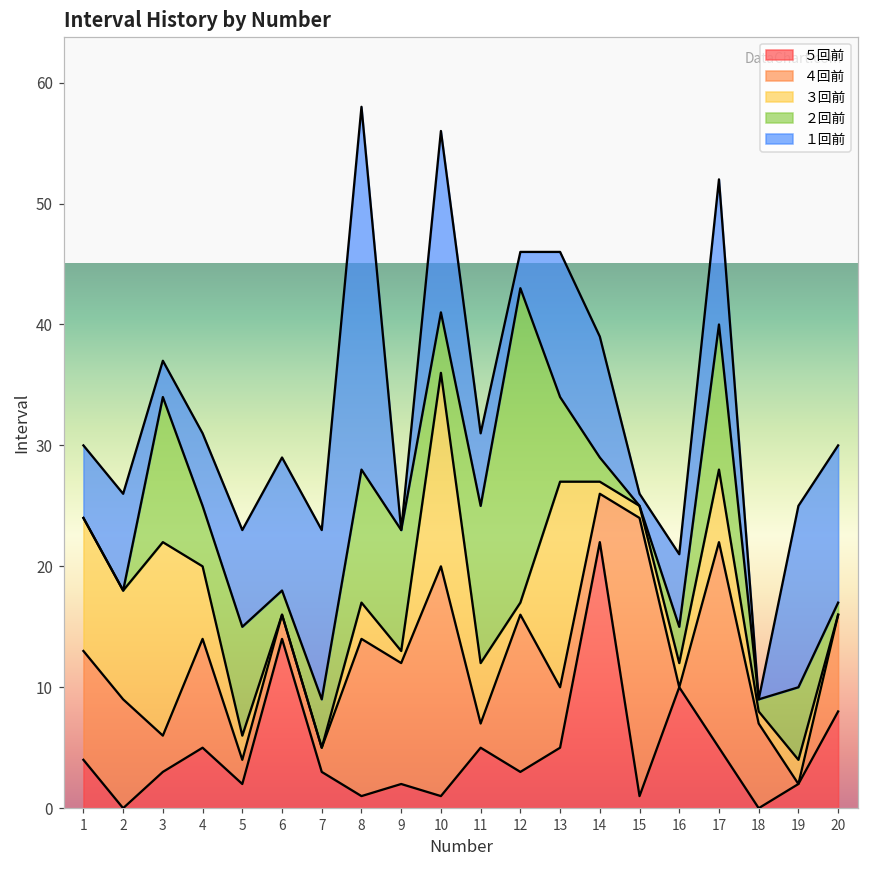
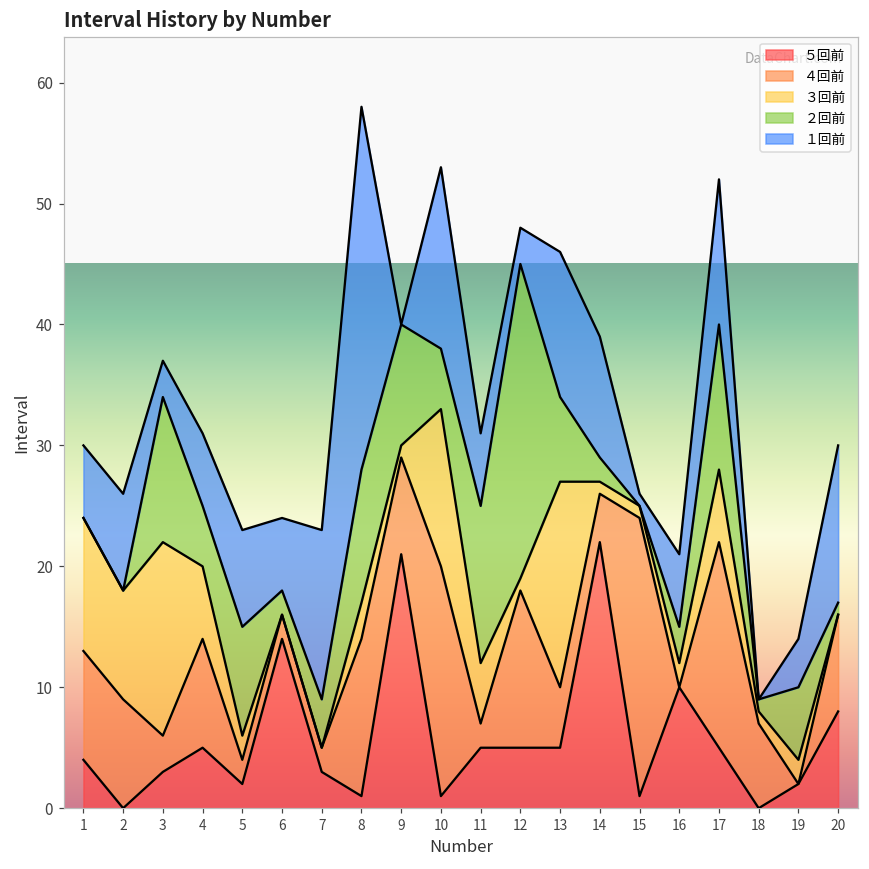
  {
    "５回前": {
      "1": 4,
      "2": 0,
      "3": 3,
      "4": 5,
      "5": 2,
      "6": 14,
      "7": 3,
      "8": 1,
-     "9": 2,
+     "9": 21,
      "10": 1,
      "11": 5,
-     "12": 3,
+     "12": 5,
      "13": 5,
      "14": 22,
      "15": 1,
      "17": 5,
      "18": 0,
      "20": 8
    },
    "４回前": {
      "1": 9,
      "2": 9,
      "3": 3,
      "4": 9,
      "5": 2,
      "8": 13,
-     "9": 10,
+     "9": 8,
      "10": 19,
      "11": 2,
      "12": 13,
      "13": 5,
      "14": 4,
      "15": 23,
      "17": 17,
      "18": 7
    },
    "３回前": {
      "3": 16,
      "4": 6,
      "5": 2,
      "8": 3,
      "9": 1,
-     "10": 16,
+     "10": 13,
      "11": 5,
      "12": 1,
      "13": 17,
      "14": 1,
      "16": 2,
      "17": 6,
      "18": 1,
      "19": 2
    },
    "２回前": {
      "3": 12,
      "4": 5,
      "5": 9,
      "6": 2,
      "7": 4,
      "8": 11,
      "10": 5,
      "11": 13,
      "12": 26,
      "13": 7,
      "14": 2,
      "16": 3,
      "17": 12,
      "19": 6,
      "20": 1
    },
    "１回前": {
      "1": 6,
      "2": 8,
      "3": 3,
      "4": 6,
      "5": 8,
-     "6": 11,
+     "6": 6,
      "7": 14,
      "8": 30,
      "10": 15,
      "11": 6,
      "12": 3,
      "13": 12,
      "14": 10,
      "15": 1,
      "16": 6,
      "17": 12,
-     "19": 15,
+     "19": 4,
      "20": 13
    }
  }
